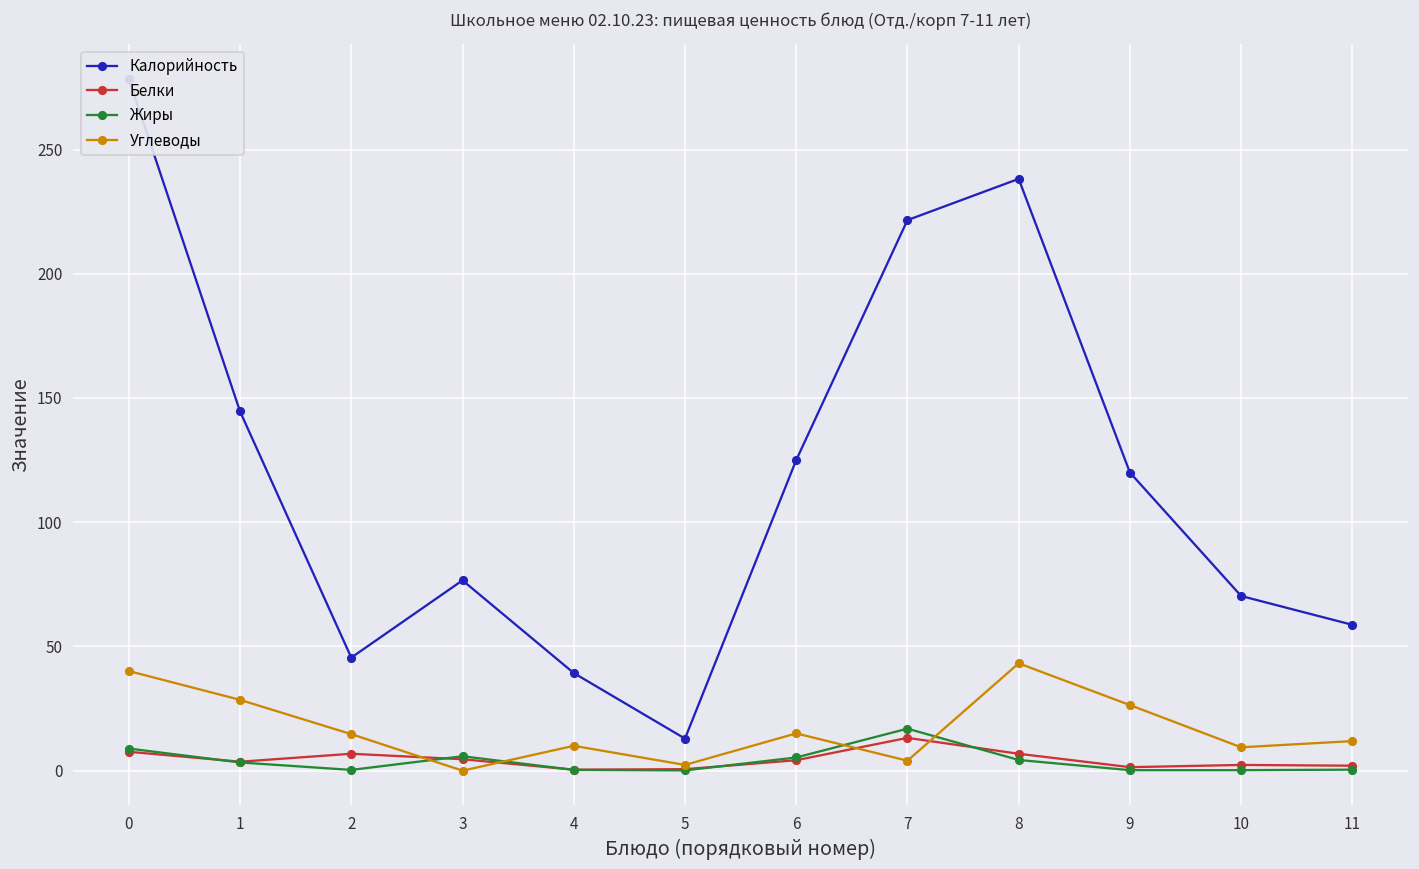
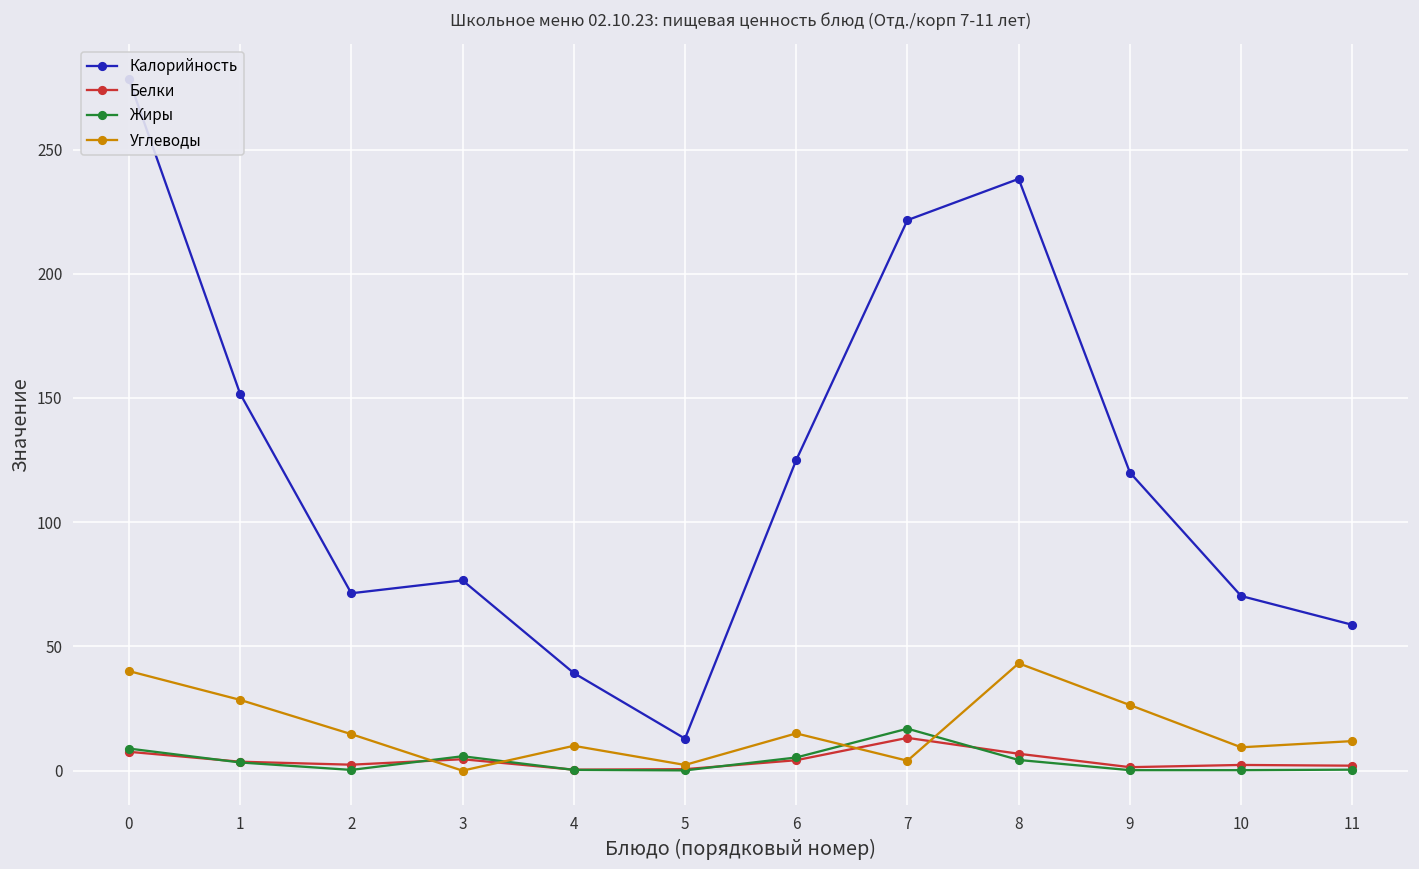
  {
    "Калорийность": {
-     "1": 145,
-     "2": 46,
+     "1": 152,
+     "2": 71,
      "3": 77,
      "4": 39,
      "5": 13,
      "6": 125,
      "7": 222,
      "8": 238,
      "9": 120,
      "10": 70,
      "11": 59
    },
    "Белки": {
      "0": 8,
-     "2": 7,
+     "2": 2,
      "3": 5,
      "7": 13,
      "8": 7,
      "9": 1,
      "10": 2,
      "11": 2
    },
    "Жиры": {
      "0": 9,
      "2": 0,
      "3": 6,
      "7": 17,
      "8": 4,
      "9": 0,
      "10": 0,
      "11": 0
    },
    "Углеводы": {
      "0": 40,
      "1": 29,
      "2": 15,
      "3": 0,
      "4": 10,
      "5": 2,
      "6": 15,
      "7": 4,
      "8": 43,
      "9": 26,
      "10": 9,
      "11": 12
    }
  }
